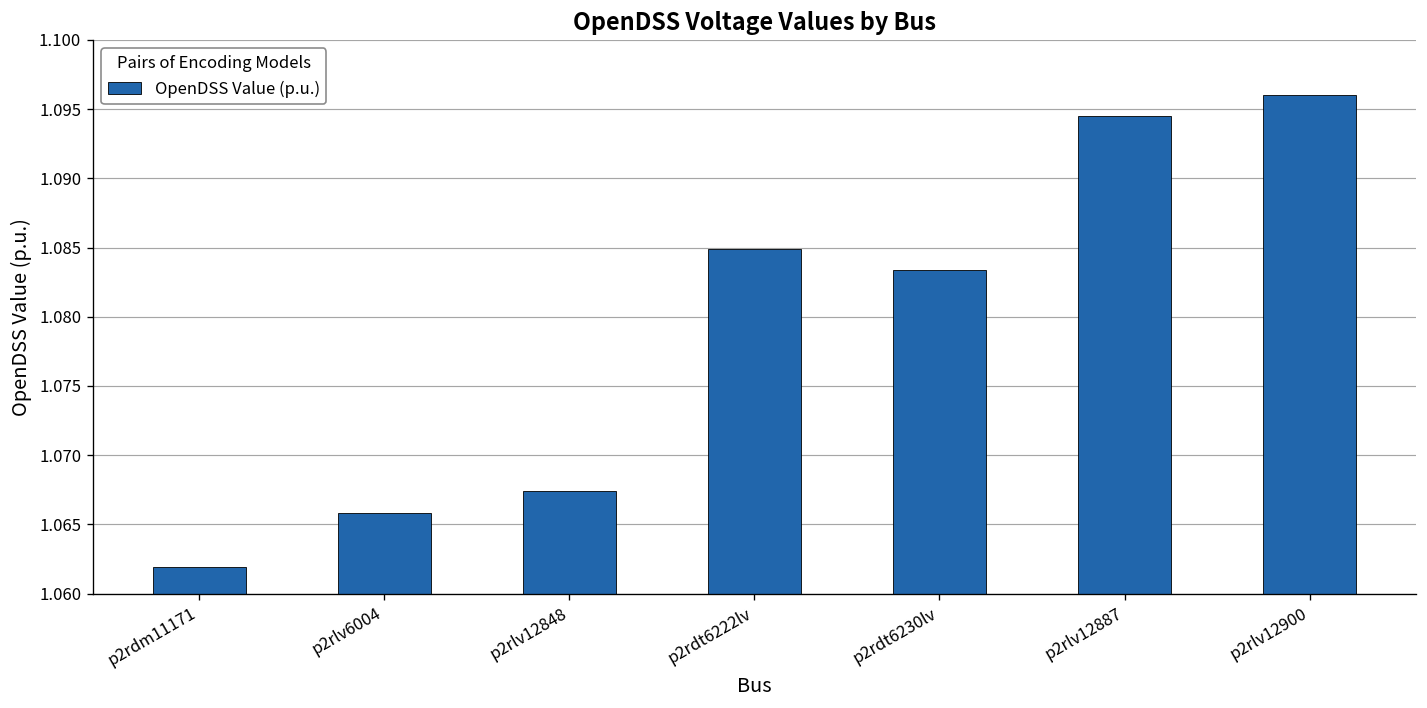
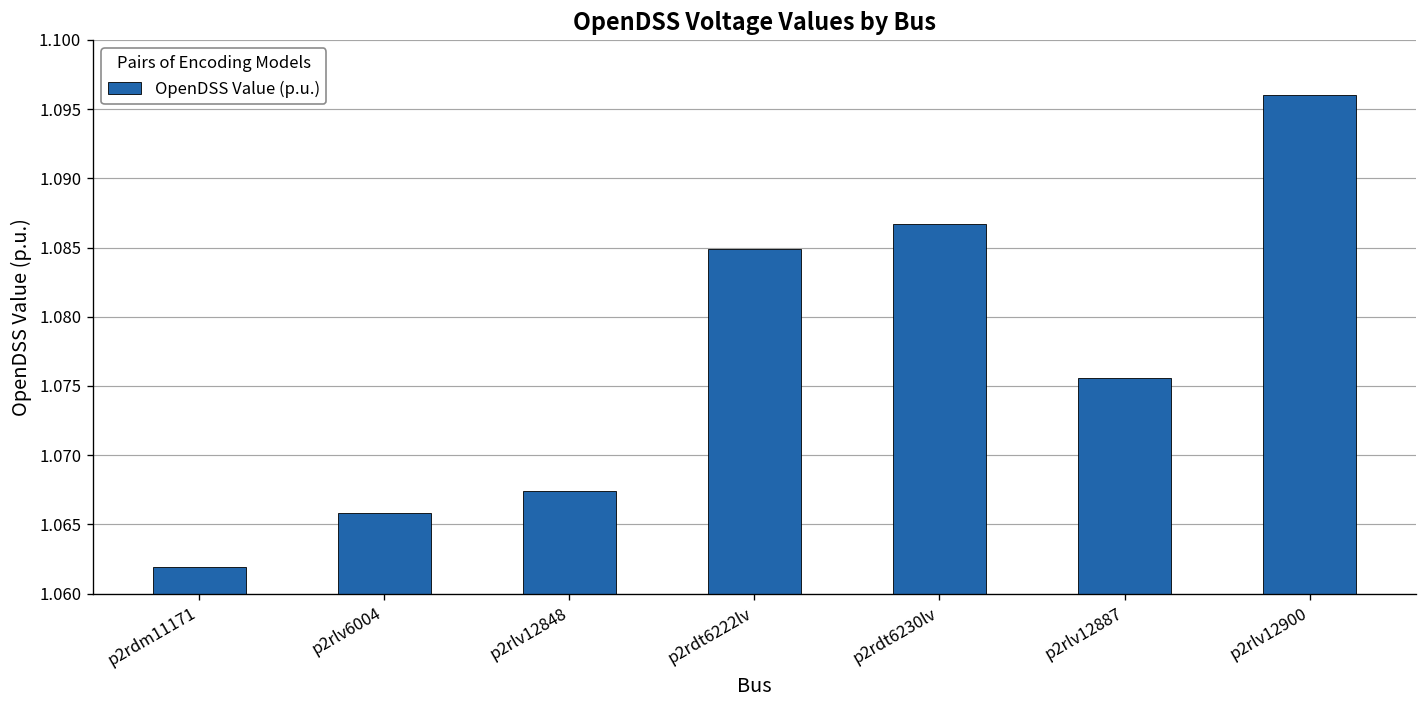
  {
    "p2rdm11171": 1.0620,
    "p2rlv6004": 1.0658,
    "p2rlv12848": 1.0674,
    "p2rdt6222lv": 1.0849,
-   "p2rdt6230lv": 1.0834,
-   "p2rlv12887": 1.0945,
+   "p2rdt6230lv": 1.0867,
+   "p2rlv12887": 1.0756,
    "p2rlv12900": 1.0960
  }
